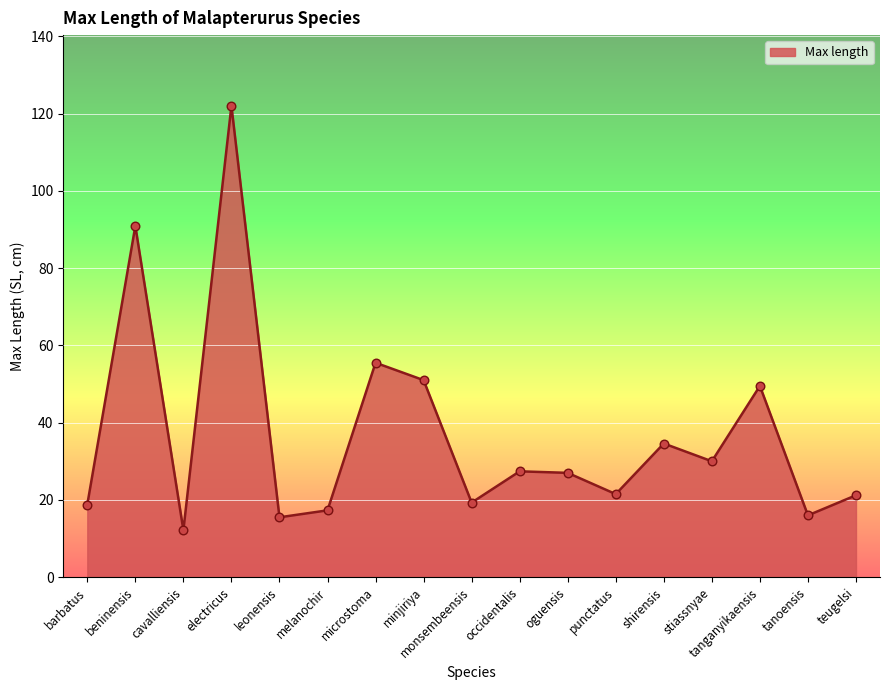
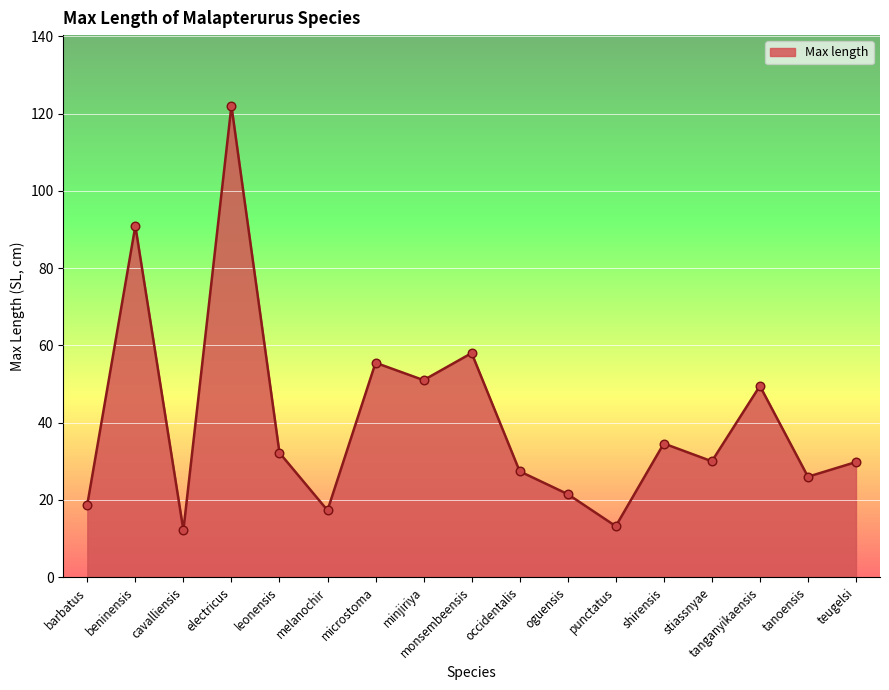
  {
    "barbatus": 19,
    "beninensis": 91,
    "cavalliensis": 12,
    "electricus": 122,
-   "leonensis": 16,
+   "leonensis": 32,
    "melanochir": 17,
    "microstoma": 56,
    "minjiriya": 51,
-   "monsembeensis": 19,
+   "monsembeensis": 58,
    "occidentalis": 27,
-   "oguensis": 27,
-   "punctatus": 22,
+   "oguensis": 22,
+   "punctatus": 13,
    "shirensis": 35,
    "stiassnyae": 30,
    "tanganyikaensis": 50,
-   "tanoensis": 16,
-   "teugelsi": 21
+   "tanoensis": 26,
+   "teugelsi": 30
  }
